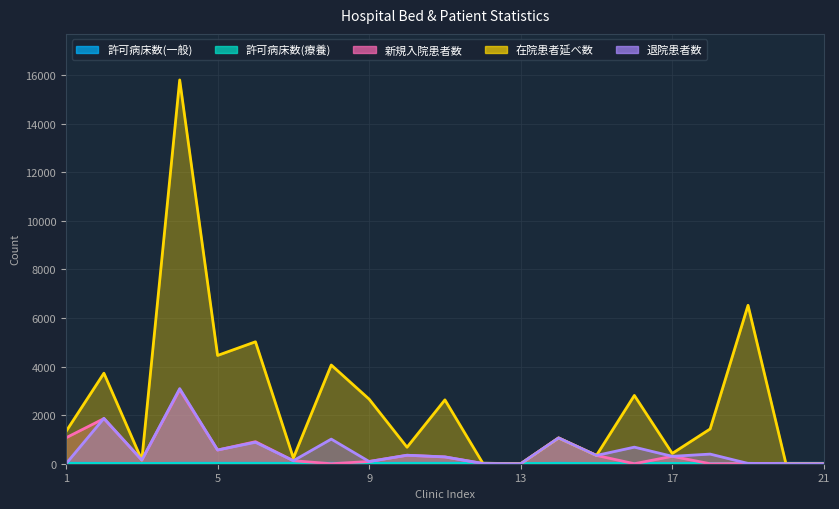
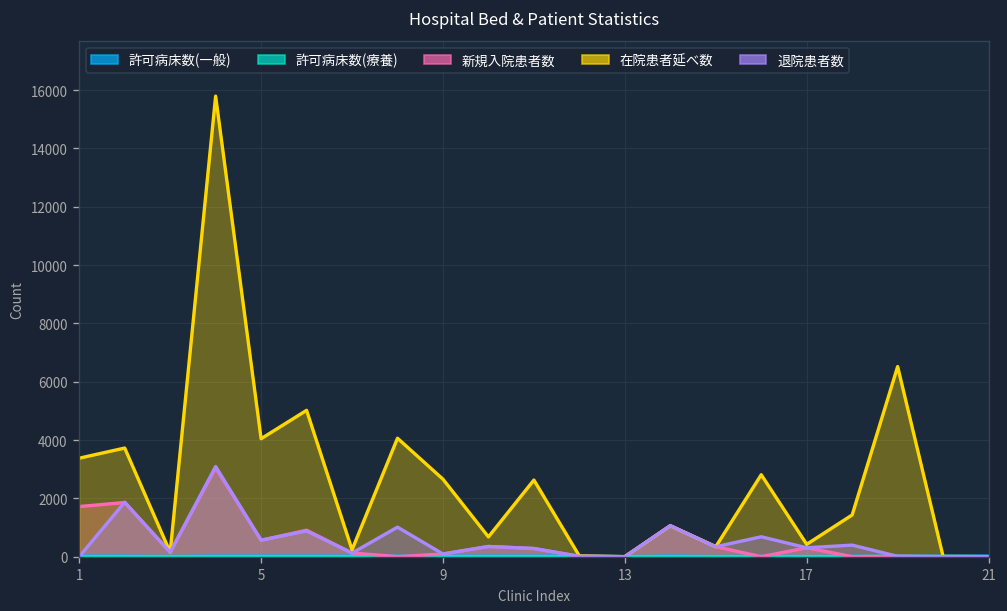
  {
    "新規入院患者数": {
-     "1": 1100
+     "1": 1700
    },
    "在院患者延べ数": {
-     "1": 1300,
-     "5": 4500,
+     "1": 3400,
+     "5": 4000,
      "9": 2700,
      "17": 400
    }
  }
